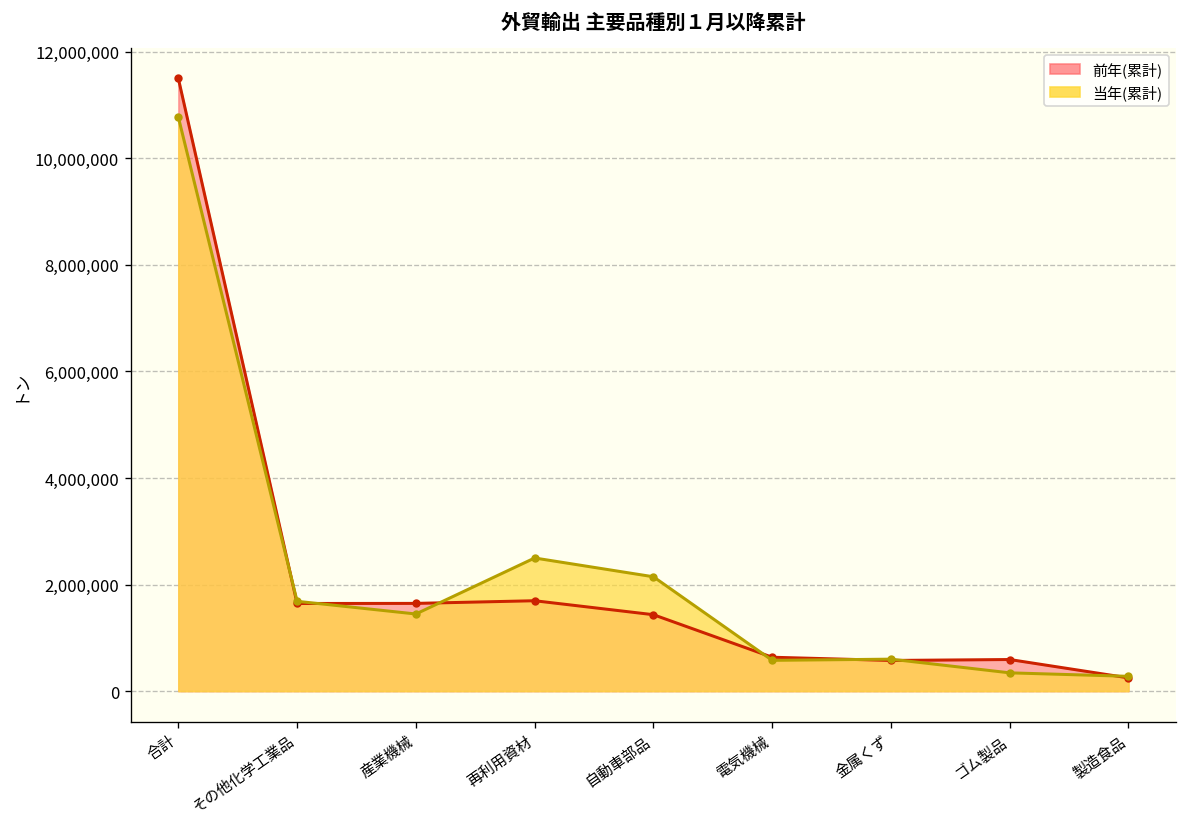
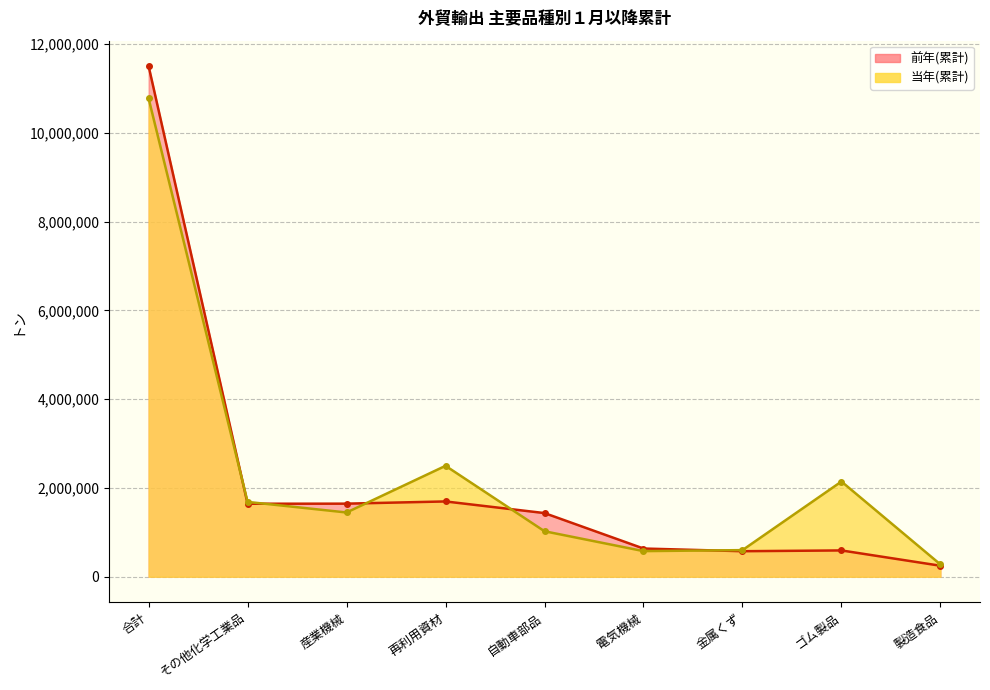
  {
    "前年(累計)": {
      "合計": "11,500,000",
      "産業機械": "1,600,000",
      "再利用資材": "1,700,000",
      "自動車部品": "1,400,000",
      "電気機械": "600,000",
      "ゴム製品": "600,000"
    },
    "当年(累計)": {
      "合計": "10,800,000",
      "産業機械": "1,400,000",
      "再利用資材": "2,500,000",
-     "自動車部品": "2,100,000",
+     "自動車部品": "1,000,000",
      "電気機械": "600,000",
-     "ゴム製品": "300,000"
+     "ゴム製品": "2,100,000"
    }
  }
